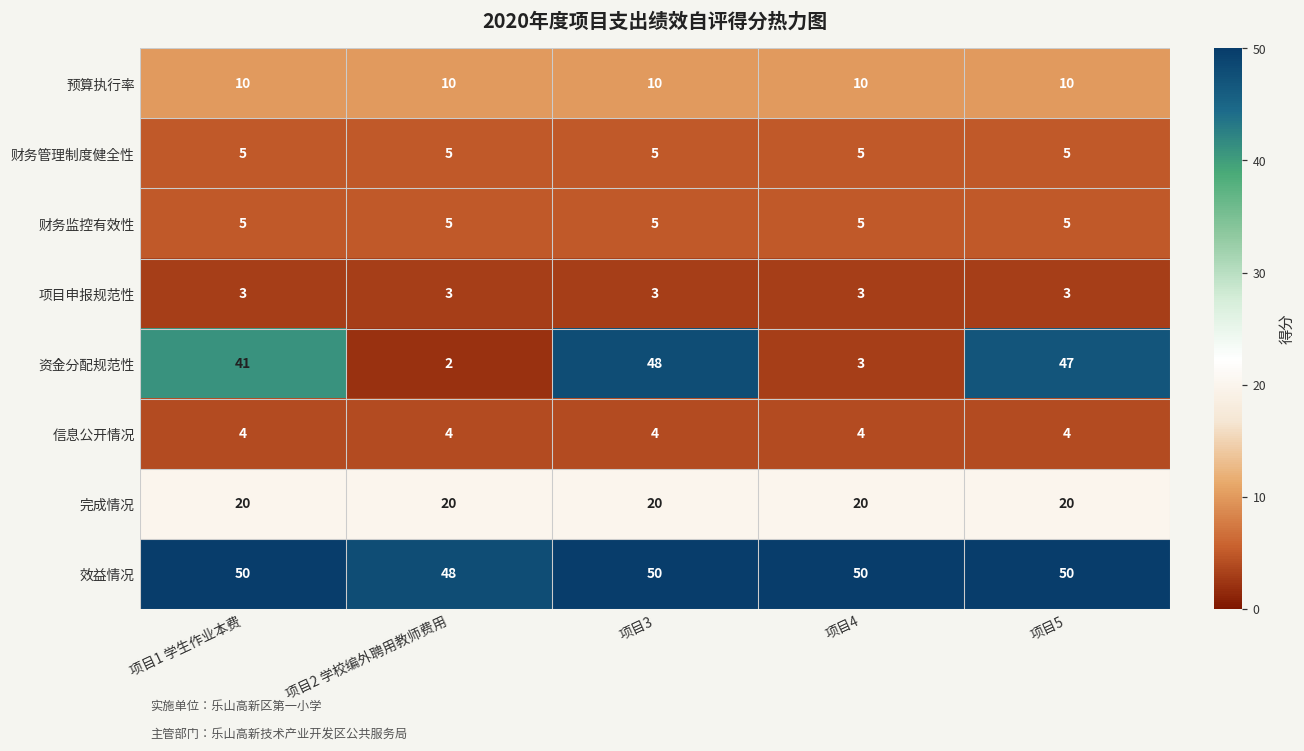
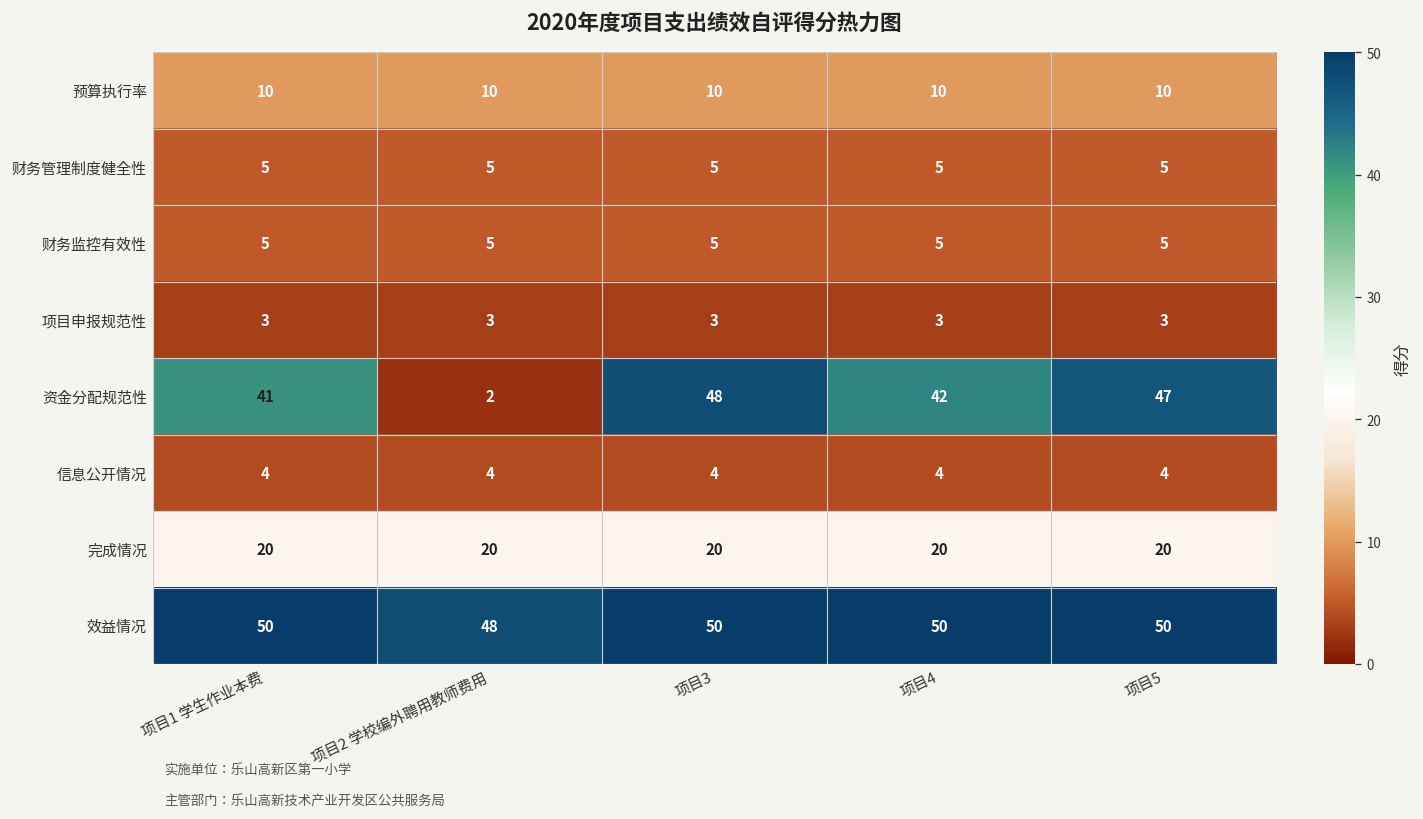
  {
    "预算执行率": {
      "项目1 学生作业本费": 10,
      "项目2 学校编外聘用教师费用": 10,
      "项目3": 10,
      "项目4": 10,
      "项目5": 10
    },
    "财务管理制度健全性": {
      "项目1 学生作业本费": 5,
      "项目2 学校编外聘用教师费用": 5,
      "项目3": 5,
      "项目4": 5,
      "项目5": 5
    },
    "财务监控有效性": {
      "项目1 学生作业本费": 5,
      "项目2 学校编外聘用教师费用": 5,
      "项目3": 5,
      "项目4": 5,
      "项目5": 5
    },
    "项目申报规范性": {
      "项目1 学生作业本费": 3,
      "项目2 学校编外聘用教师费用": 3,
      "项目3": 3,
      "项目4": 3,
      "项目5": 3
    },
    "资金分配规范性": {
      "项目1 学生作业本费": 41,
      "项目2 学校编外聘用教师费用": 2,
      "项目3": 48,
-     "项目4": 3,
+     "项目4": 42,
      "项目5": 47
    },
    "信息公开情况": {
      "项目1 学生作业本费": 4,
      "项目2 学校编外聘用教师费用": 4,
      "项目3": 4,
      "项目4": 4,
      "项目5": 4
    },
    "完成情况": {
      "项目1 学生作业本费": 20,
      "项目2 学校编外聘用教师费用": 20,
      "项目3": 20,
      "项目4": 20,
      "项目5": 20
    },
    "效益情况": {
      "项目1 学生作业本费": 50,
      "项目2 学校编外聘用教师费用": 48,
      "项目3": 50,
      "项目4": 50,
      "项目5": 50
    }
  }
